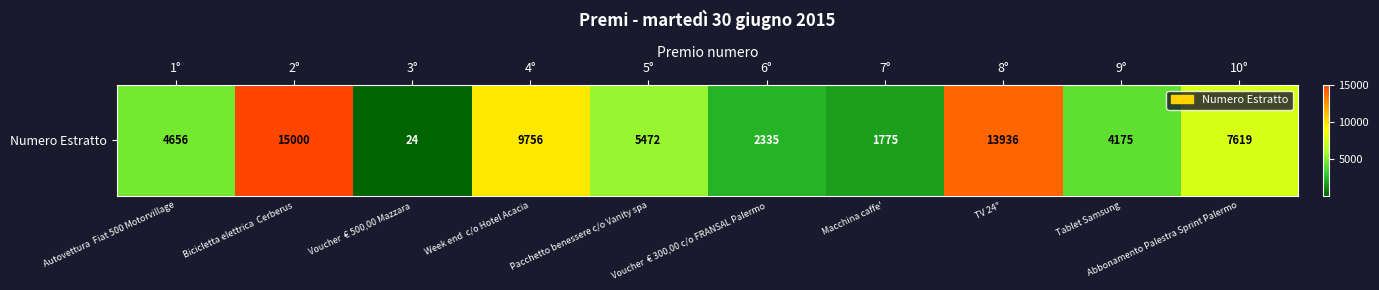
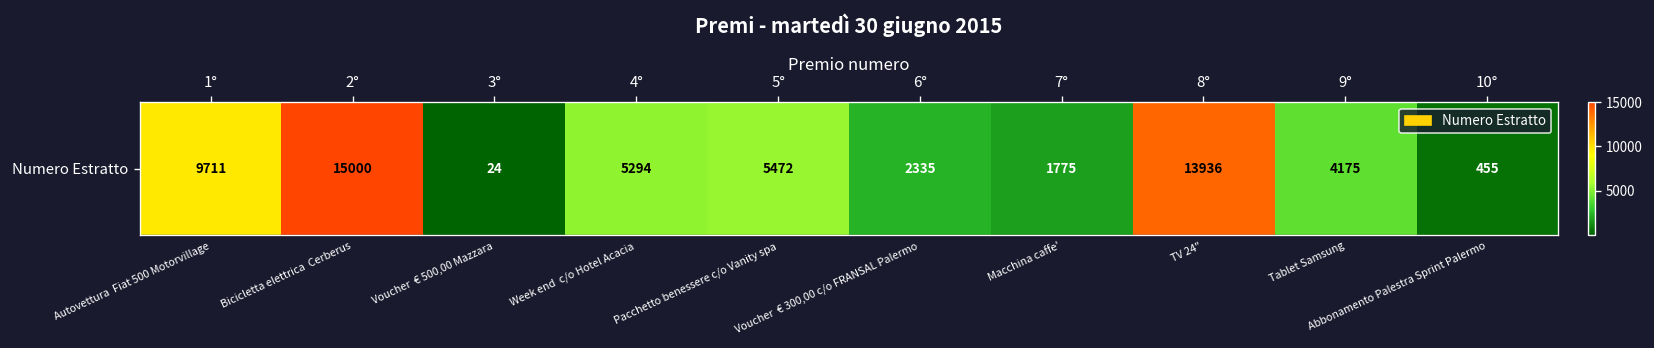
  {
    "Numero Estratto": {
-     "1°": 4656,
+     "1°": 9711,
      "2°": 15000,
      "3°": 24,
-     "4°": 9756,
+     "4°": 5294,
      "5°": 5472,
      "6°": 2335,
      "7°": 1775,
      "8°": 13936,
      "9°": 4175,
-     "10°": 7619
+     "10°": 455
    }
  }
